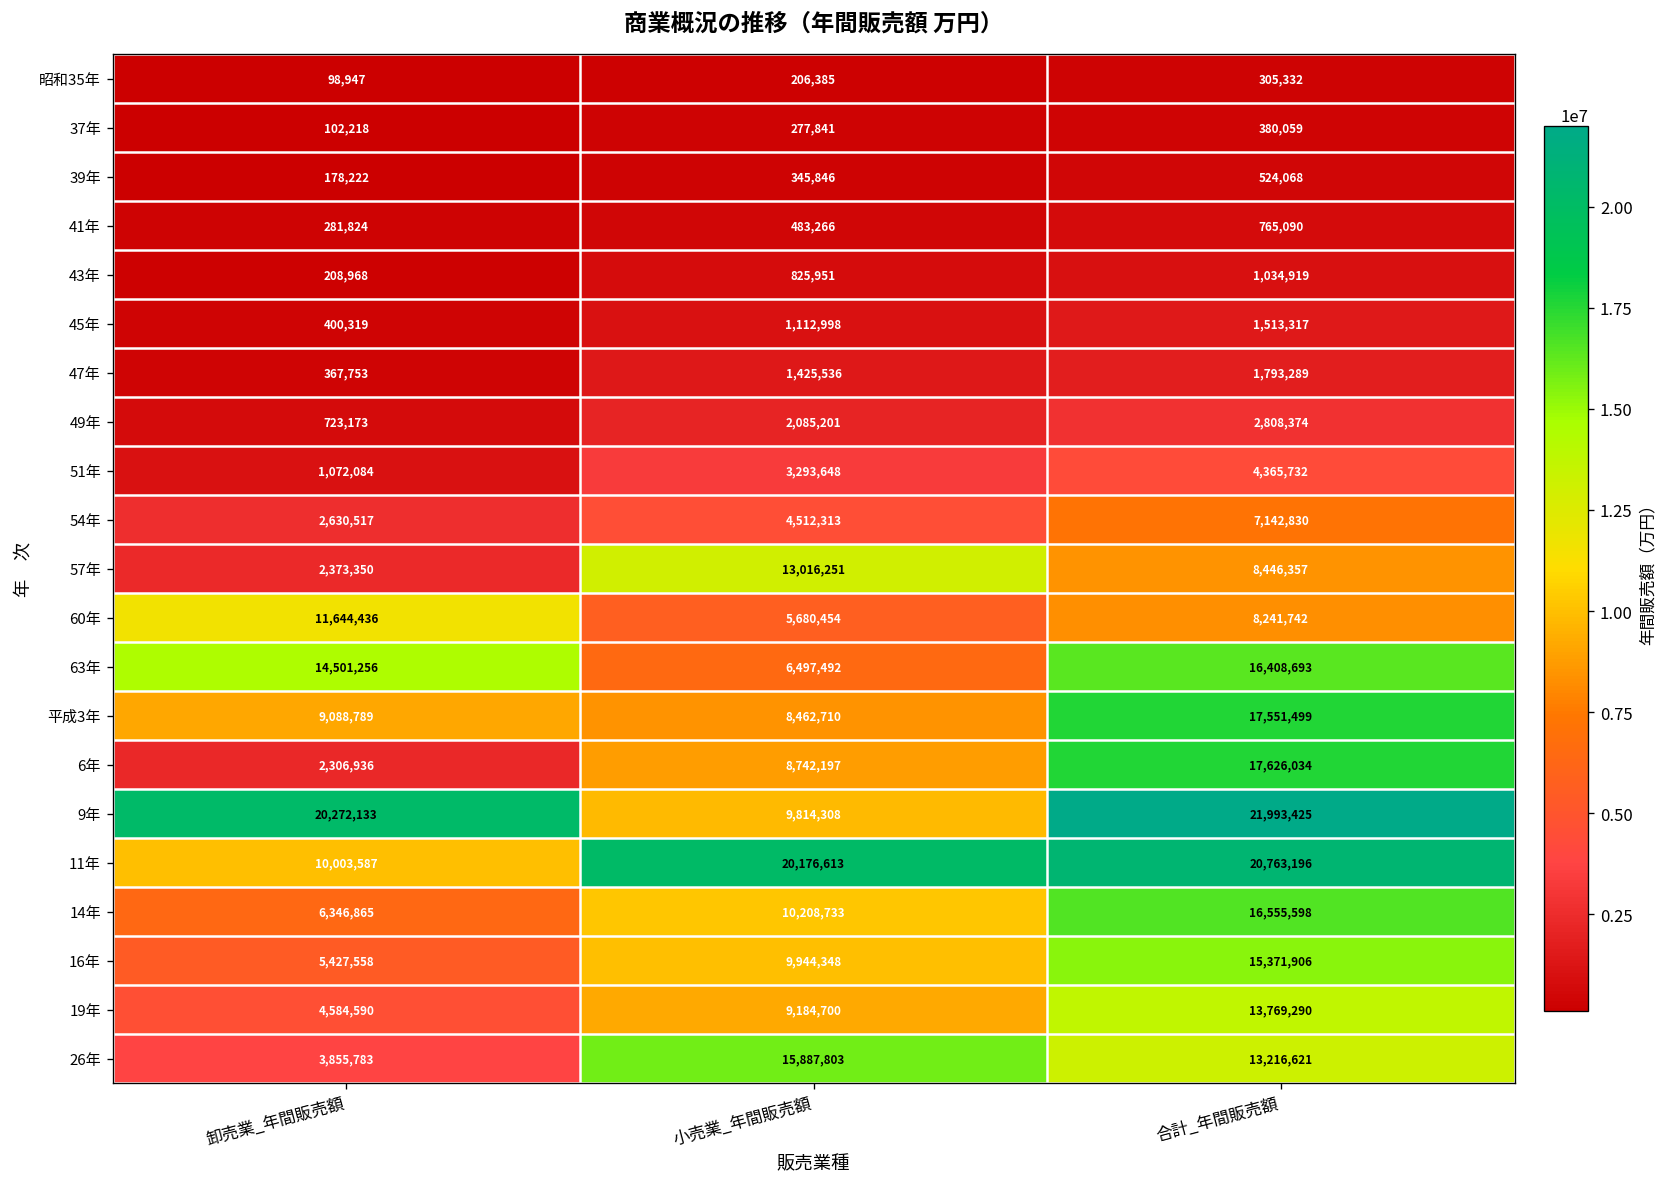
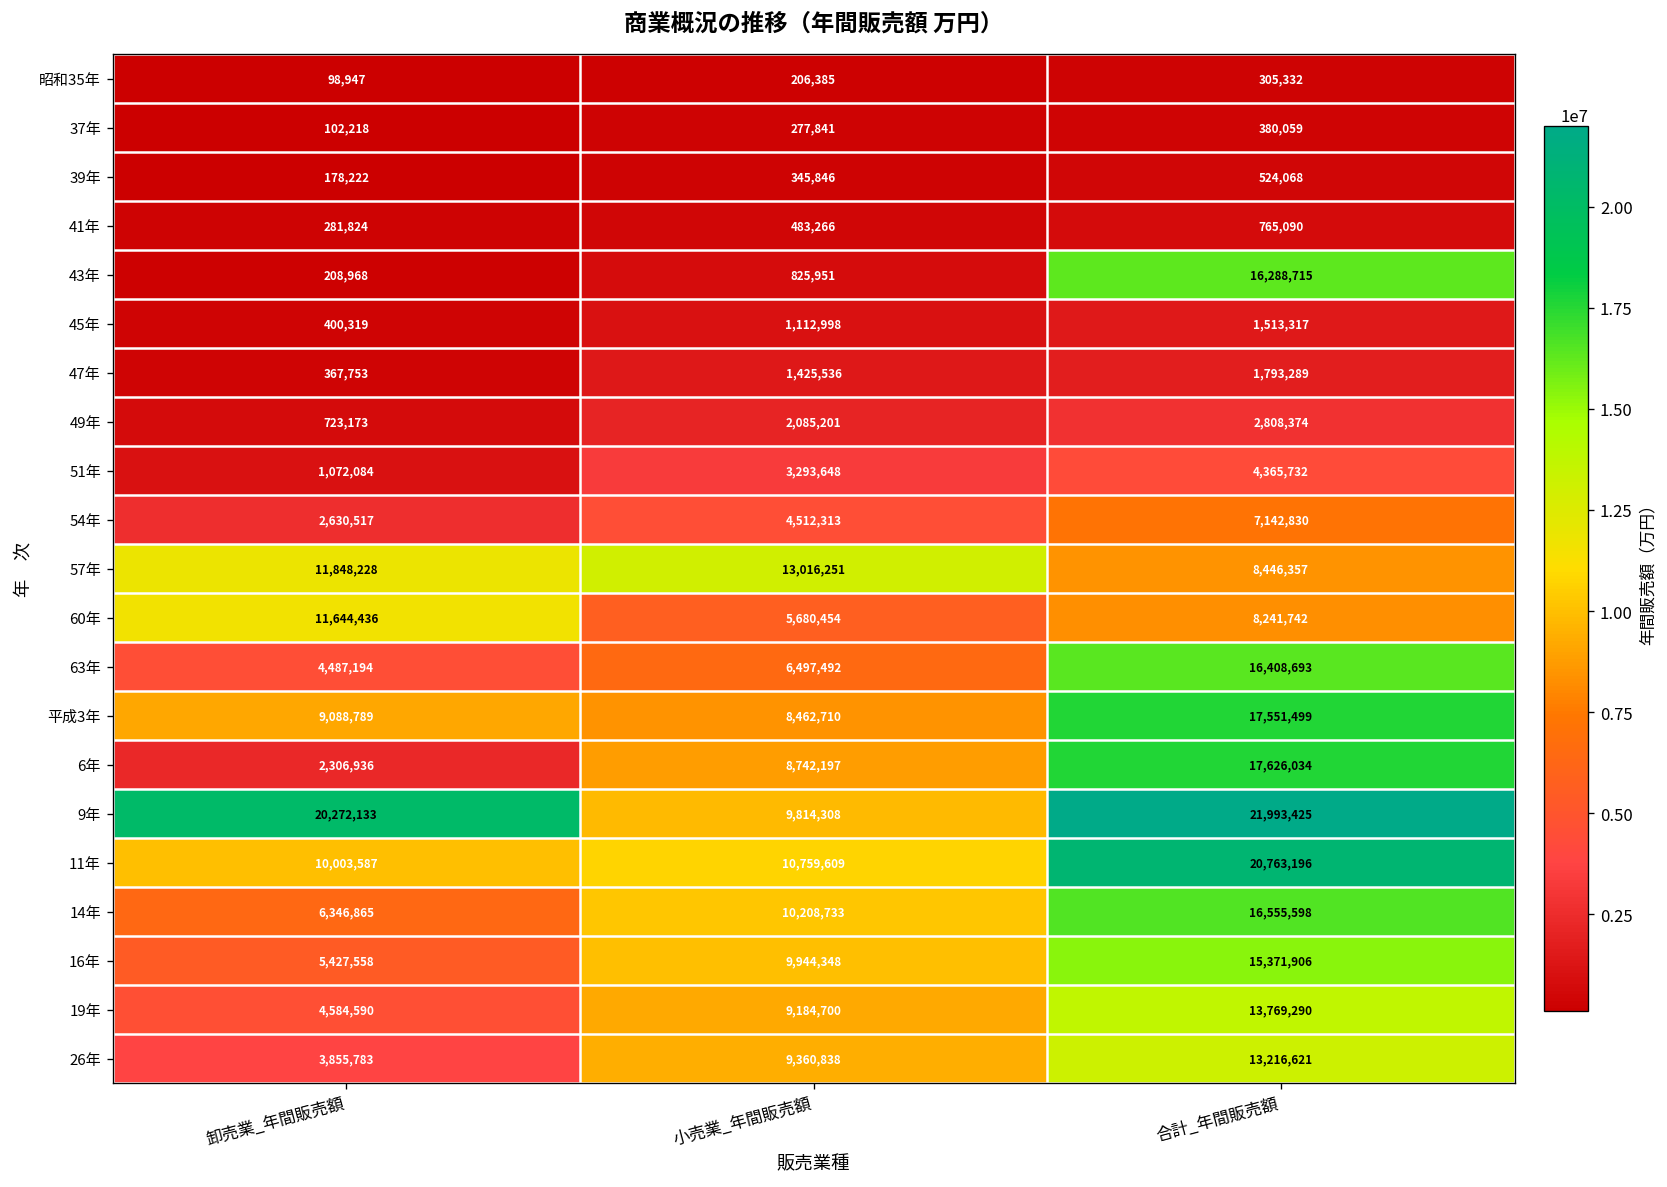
  {
    "昭和35年": {
      "卸売業_年間販売額": "98,947",
      "小売業_年間販売額": "206,385",
      "合計_年間販売額": "305,332"
    },
    "37年": {
      "卸売業_年間販売額": "102,218",
      "小売業_年間販売額": "277,841",
      "合計_年間販売額": "380,059"
    },
    "39年": {
      "卸売業_年間販売額": "178,222",
      "小売業_年間販売額": "345,846",
      "合計_年間販売額": "524,068"
    },
    "41年": {
      "卸売業_年間販売額": "281,824",
      "小売業_年間販売額": "483,266",
      "合計_年間販売額": "765,090"
    },
    "43年": {
      "卸売業_年間販売額": "208,968",
      "小売業_年間販売額": "825,951",
-     "合計_年間販売額": "1,034,919"
+     "合計_年間販売額": "16,288,715"
    },
    "45年": {
      "卸売業_年間販売額": "400,319",
      "小売業_年間販売額": "1,112,998",
      "合計_年間販売額": "1,513,317"
    },
    "47年": {
      "卸売業_年間販売額": "367,753",
      "小売業_年間販売額": "1,425,536",
      "合計_年間販売額": "1,793,289"
    },
    "49年": {
      "卸売業_年間販売額": "723,173",
      "小売業_年間販売額": "2,085,201",
      "合計_年間販売額": "2,808,374"
    },
    "51年": {
      "卸売業_年間販売額": "1,072,084",
      "小売業_年間販売額": "3,293,648",
      "合計_年間販売額": "4,365,732"
    },
    "54年": {
      "卸売業_年間販売額": "2,630,517",
      "小売業_年間販売額": "4,512,313",
      "合計_年間販売額": "7,142,830"
    },
    "57年": {
-     "卸売業_年間販売額": "2,373,350",
+     "卸売業_年間販売額": "11,848,228",
      "小売業_年間販売額": "13,016,251",
      "合計_年間販売額": "8,446,357"
    },
    "60年": {
      "卸売業_年間販売額": "11,644,436",
      "小売業_年間販売額": "5,680,454",
      "合計_年間販売額": "8,241,742"
    },
    "63年": {
-     "卸売業_年間販売額": "14,501,256",
+     "卸売業_年間販売額": "4,487,194",
      "小売業_年間販売額": "6,497,492",
      "合計_年間販売額": "16,408,693"
    },
    "平成3年": {
      "卸売業_年間販売額": "9,088,789",
      "小売業_年間販売額": "8,462,710",
      "合計_年間販売額": "17,551,499"
    },
    "6年": {
      "卸売業_年間販売額": "2,306,936",
      "小売業_年間販売額": "8,742,197",
      "合計_年間販売額": "17,626,034"
    },
    "9年": {
      "卸売業_年間販売額": "20,272,133",
      "小売業_年間販売額": "9,814,308",
      "合計_年間販売額": "21,993,425"
    },
    "11年": {
      "卸売業_年間販売額": "10,003,587",
-     "小売業_年間販売額": "20,176,613",
+     "小売業_年間販売額": "10,759,609",
      "合計_年間販売額": "20,763,196"
    },
    "14年": {
      "卸売業_年間販売額": "6,346,865",
      "小売業_年間販売額": "10,208,733",
      "合計_年間販売額": "16,555,598"
    },
    "16年": {
      "卸売業_年間販売額": "5,427,558",
      "小売業_年間販売額": "9,944,348",
      "合計_年間販売額": "15,371,906"
    },
    "19年": {
      "卸売業_年間販売額": "4,584,590",
      "小売業_年間販売額": "9,184,700",
      "合計_年間販売額": "13,769,290"
    },
    "26年": {
      "卸売業_年間販売額": "3,855,783",
-     "小売業_年間販売額": "15,887,803",
+     "小売業_年間販売額": "9,360,838",
      "合計_年間販売額": "13,216,621"
    }
  }
